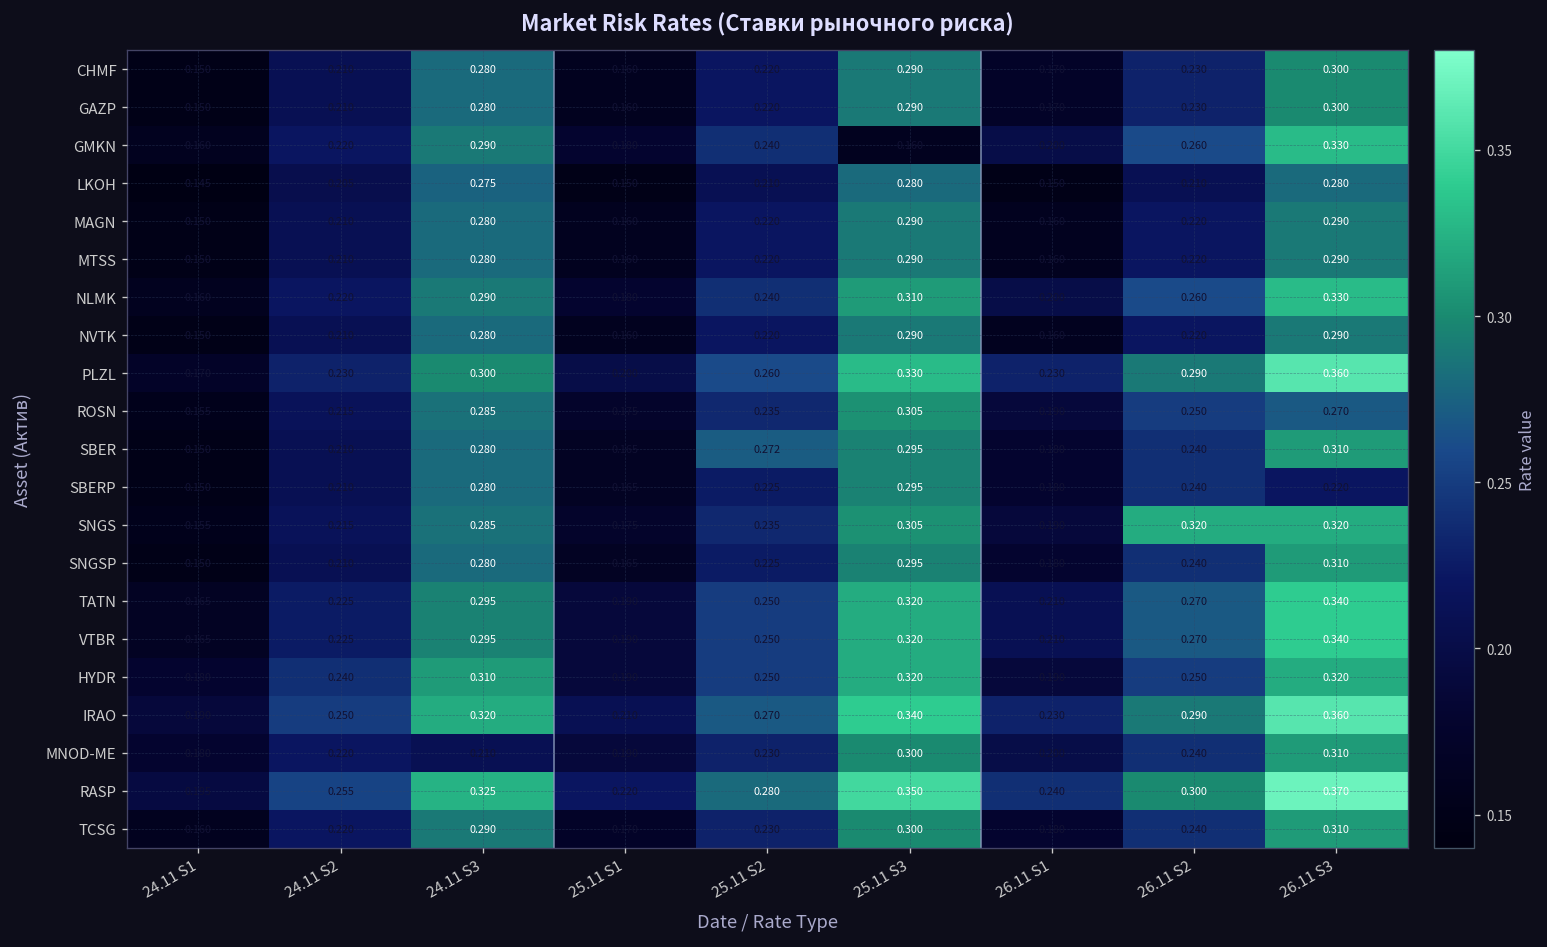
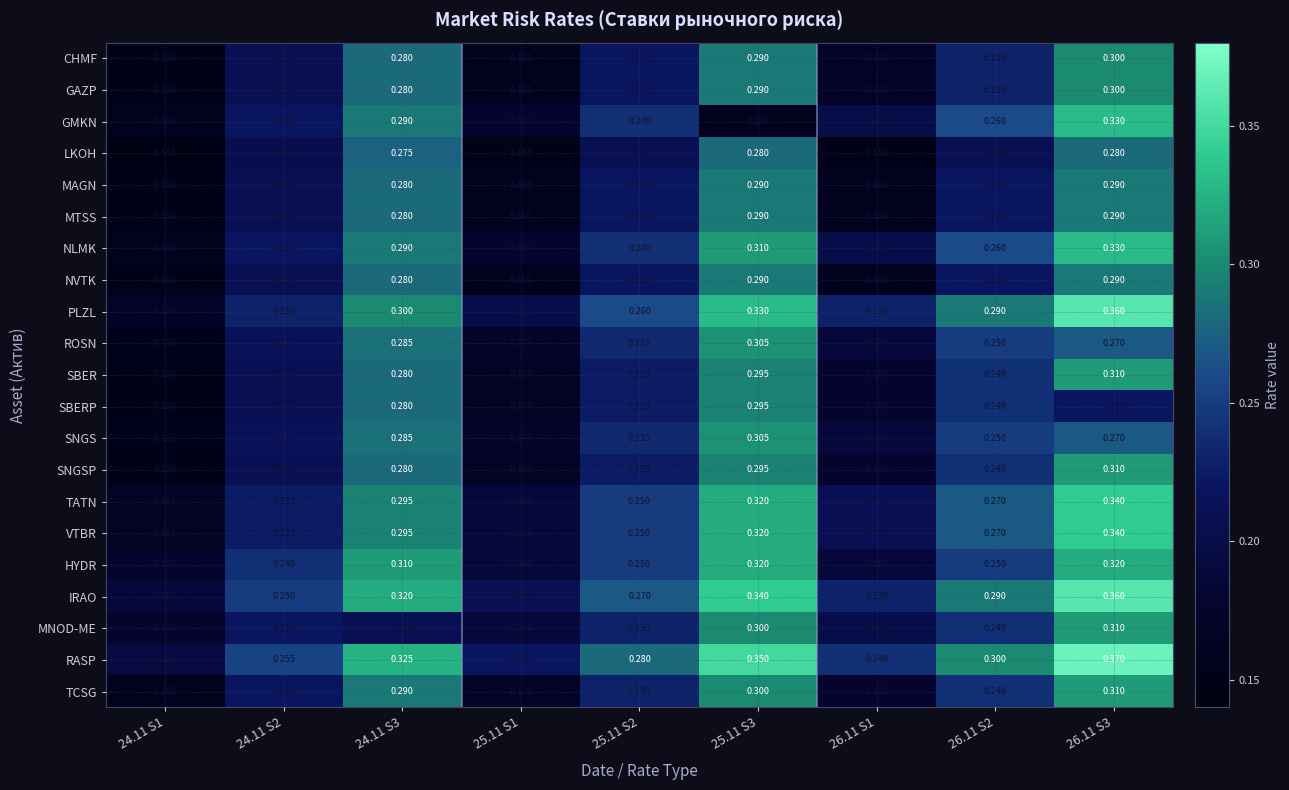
  {
    "CHMF": {
      "24.11 S3": 0.280,
      "25.11 S3": 0.290,
      "26.11 S2": 0.230,
      "26.11 S3": 0.300
    },
    "GAZP": {
      "24.11 S3": 0.280,
      "25.11 S3": 0.290,
      "26.11 S2": 0.230,
      "26.11 S3": 0.300
    },
    "GMKN": {
      "24.11 S3": 0.290,
      "25.11 S2": 0.240,
      "26.11 S2": 0.260,
      "26.11 S3": 0.330
    },
    "LKOH": {
      "24.11 S3": 0.275,
      "25.11 S3": 0.280,
      "26.11 S3": 0.280
    },
    "MAGN": {
      "24.11 S3": 0.280,
      "25.11 S3": 0.290,
      "26.11 S3": 0.290
    },
    "MTSS": {
      "24.11 S3": 0.280,
      "25.11 S3": 0.290,
      "26.11 S3": 0.290
    },
    "NLMK": {
      "24.11 S3": 0.290,
      "25.11 S2": 0.240,
      "25.11 S3": 0.310,
      "26.11 S2": 0.260,
      "26.11 S3": 0.330
    },
    "NVTK": {
      "24.11 S3": 0.280,
      "25.11 S3": 0.290,
      "26.11 S3": 0.290
    },
    "PLZL": {
      "24.11 S2": 0.230,
      "24.11 S3": 0.300,
      "25.11 S2": 0.260,
      "25.11 S3": 0.330,
      "26.11 S1": 0.230,
      "26.11 S2": 0.290,
      "26.11 S3": 0.360
    },
    "ROSN": {
      "24.11 S3": 0.285,
      "25.11 S2": 0.235,
      "25.11 S3": 0.305,
      "26.11 S2": 0.250,
      "26.11 S3": 0.270
    },
    "SBER": {
      "24.11 S3": 0.280,
-     "25.11 S2": 0.272,
+     "25.11 S2": 0.225,
      "25.11 S3": 0.295,
      "26.11 S2": 0.240,
      "26.11 S3": 0.310
    },
    "SBERP": {
      "24.11 S3": 0.280,
      "25.11 S2": 0.225,
      "25.11 S3": 0.295,
      "26.11 S2": 0.240
    },
    "SNGS": {
      "24.11 S3": 0.285,
      "25.11 S2": 0.235,
      "25.11 S3": 0.305,
-     "26.11 S2": 0.320,
-     "26.11 S3": 0.320
+     "26.11 S2": 0.250,
+     "26.11 S3": 0.270
    },
    "SNGSP": {
      "24.11 S3": 0.280,
      "25.11 S2": 0.225,
      "25.11 S3": 0.295,
      "26.11 S2": 0.240,
      "26.11 S3": 0.310
    },
    "TATN": {
      "24.11 S2": 0.225,
      "24.11 S3": 0.295,
      "25.11 S2": 0.250,
      "25.11 S3": 0.320,
      "26.11 S2": 0.270,
      "26.11 S3": 0.340
    },
    "VTBR": {
      "24.11 S2": 0.225,
      "24.11 S3": 0.295,
      "25.11 S2": 0.250,
      "25.11 S3": 0.320,
      "26.11 S2": 0.270,
      "26.11 S3": 0.340
    },
    "HYDR": {
      "24.11 S2": 0.240,
      "24.11 S3": 0.310,
      "25.11 S2": 0.250,
      "25.11 S3": 0.320,
      "26.11 S2": 0.250,
      "26.11 S3": 0.320
    },
    "IRAO": {
      "24.11 S2": 0.250,
      "24.11 S3": 0.320,
      "25.11 S2": 0.270,
      "25.11 S3": 0.340,
      "26.11 S1": 0.230,
      "26.11 S2": 0.290,
      "26.11 S3": 0.360
    },
    "MNOD-ME": {
      "25.11 S2": 0.230,
      "25.11 S3": 0.300,
      "26.11 S2": 0.240,
      "26.11 S3": 0.310
    },
    "RASP": {
      "24.11 S2": 0.255,
      "24.11 S3": 0.325,
      "25.11 S2": 0.280,
      "25.11 S3": 0.350,
      "26.11 S1": 0.240,
      "26.11 S2": 0.300,
      "26.11 S3": 0.370
    },
    "TCSG": {
      "24.11 S3": 0.290,
      "25.11 S2": 0.230,
      "25.11 S3": 0.300,
      "26.11 S2": 0.240,
      "26.11 S3": 0.310
    }
  }
